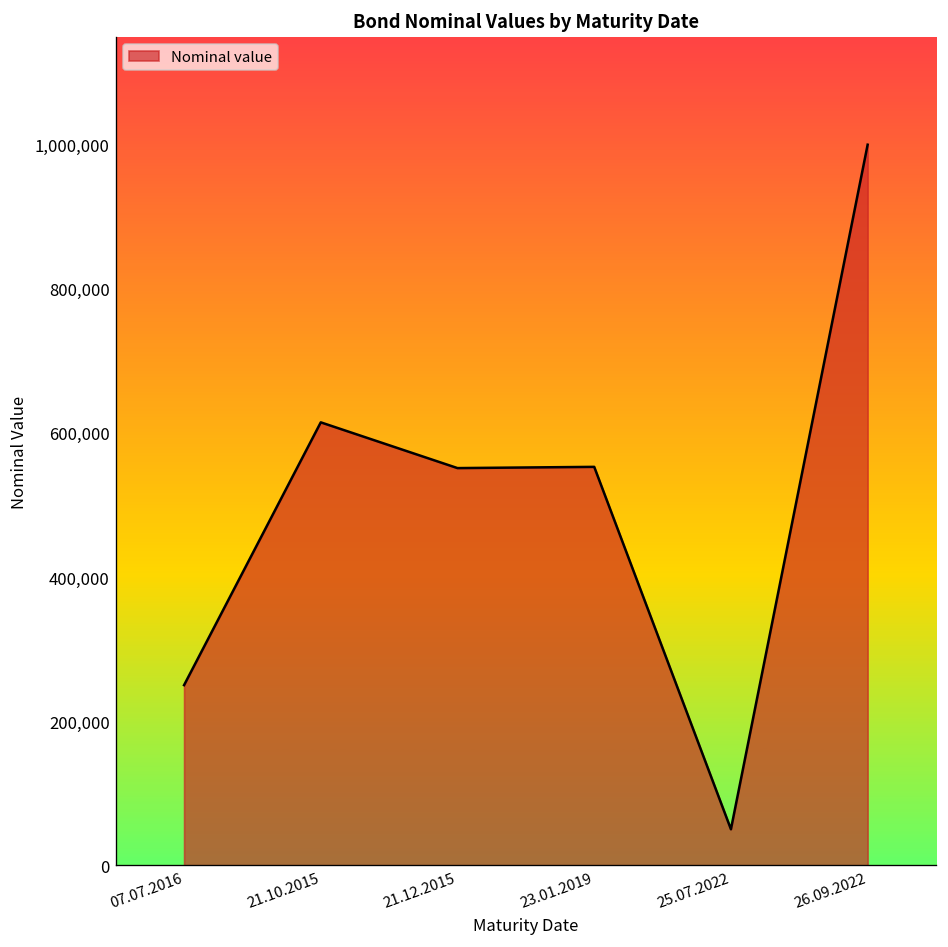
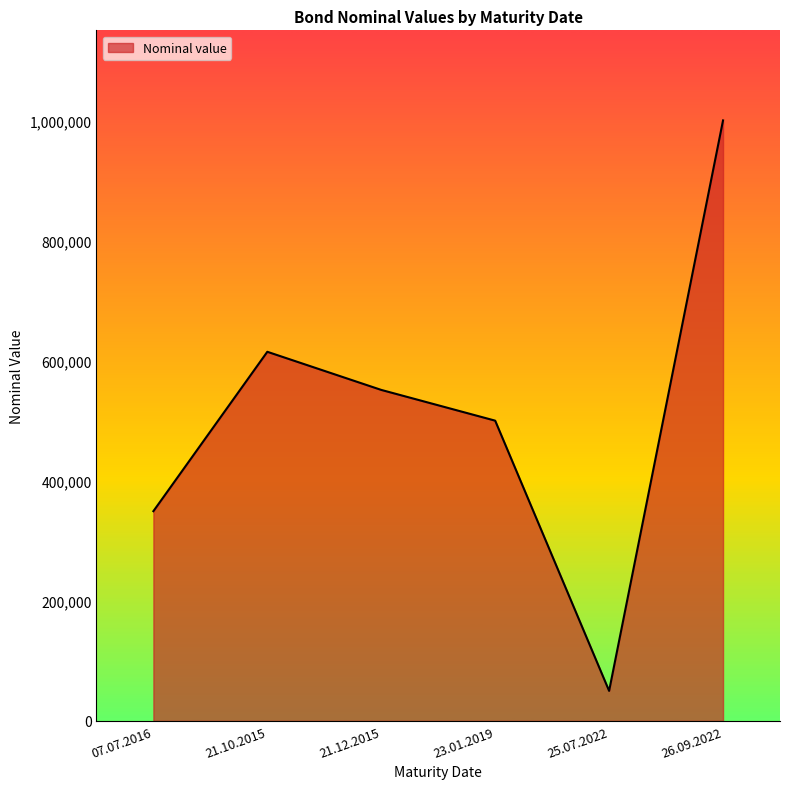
  {
-   "07.07.2016": "250,000",
+   "07.07.2016": "350,000",
    "21.10.2015": "610,000",
    "21.12.2015": "550,000",
-   "23.01.2019": "550,000",
+   "23.01.2019": "500,000",
    "25.07.2022": "50,000",
    "26.09.2022": "1,000,000"
  }
